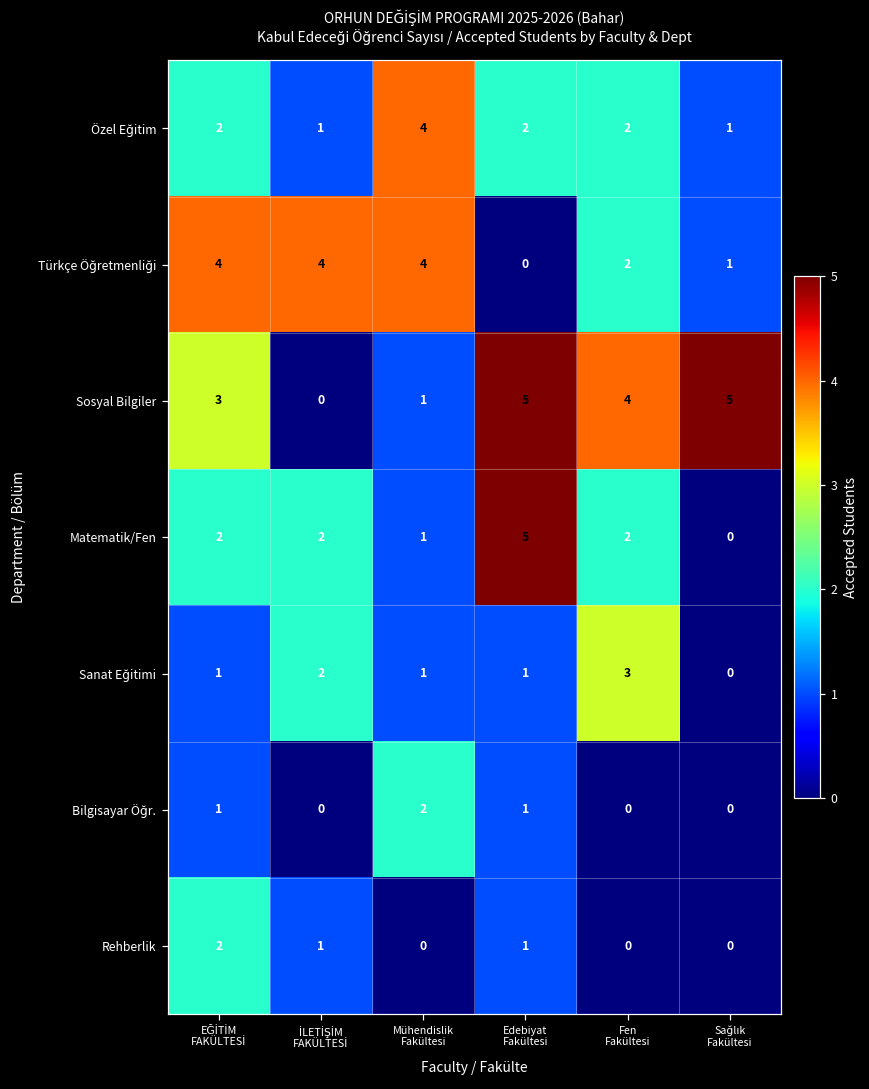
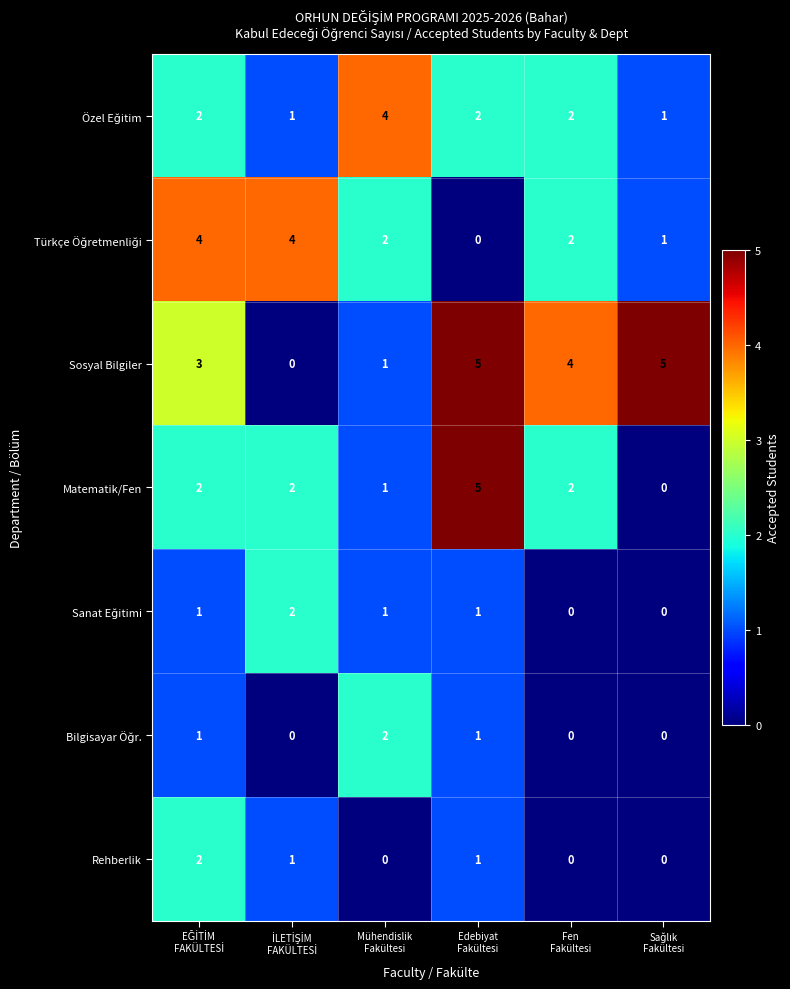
  {
    "Özel Eğitim": {
      "EĞİTİM FAKÜLTESİ": 2,
      "İLETİŞİM FAKÜLTESİ": 1,
      "Mühendislik Fakültesi": 4,
      "Edebiyat Fakültesi": 2,
      "Fen Fakültesi": 2,
      "Sağlık Fakültesi": 1
    },
    "Türkçe Öğretmenliği": {
      "EĞİTİM FAKÜLTESİ": 4,
      "İLETİŞİM FAKÜLTESİ": 4,
-     "Mühendislik Fakültesi": 4,
+     "Mühendislik Fakültesi": 2,
      "Edebiyat Fakültesi": 0,
      "Fen Fakültesi": 2,
      "Sağlık Fakültesi": 1
    },
    "Sosyal Bilgiler": {
      "EĞİTİM FAKÜLTESİ": 3,
      "İLETİŞİM FAKÜLTESİ": 0,
      "Mühendislik Fakültesi": 1,
      "Edebiyat Fakültesi": 5,
      "Fen Fakültesi": 4,
      "Sağlık Fakültesi": 5
    },
    "Matematik/Fen": {
      "EĞİTİM FAKÜLTESİ": 2,
      "İLETİŞİM FAKÜLTESİ": 2,
      "Mühendislik Fakültesi": 1,
      "Edebiyat Fakültesi": 5,
      "Fen Fakültesi": 2,
      "Sağlık Fakültesi": 0
    },
    "Sanat Eğitimi": {
      "EĞİTİM FAKÜLTESİ": 1,
      "İLETİŞİM FAKÜLTESİ": 2,
      "Mühendislik Fakültesi": 1,
      "Edebiyat Fakültesi": 1,
-     "Fen Fakültesi": 3,
+     "Fen Fakültesi": 0,
      "Sağlık Fakültesi": 0
    },
    "Bilgisayar Öğr.": {
      "EĞİTİM FAKÜLTESİ": 1,
      "İLETİŞİM FAKÜLTESİ": 0,
      "Mühendislik Fakültesi": 2,
      "Edebiyat Fakültesi": 1,
      "Fen Fakültesi": 0,
      "Sağlık Fakültesi": 0
    },
    "Rehberlik": {
      "EĞİTİM FAKÜLTESİ": 2,
      "İLETİŞİM FAKÜLTESİ": 1,
      "Mühendislik Fakültesi": 0,
      "Edebiyat Fakültesi": 1,
      "Fen Fakültesi": 0,
      "Sağlık Fakültesi": 0
    }
  }
